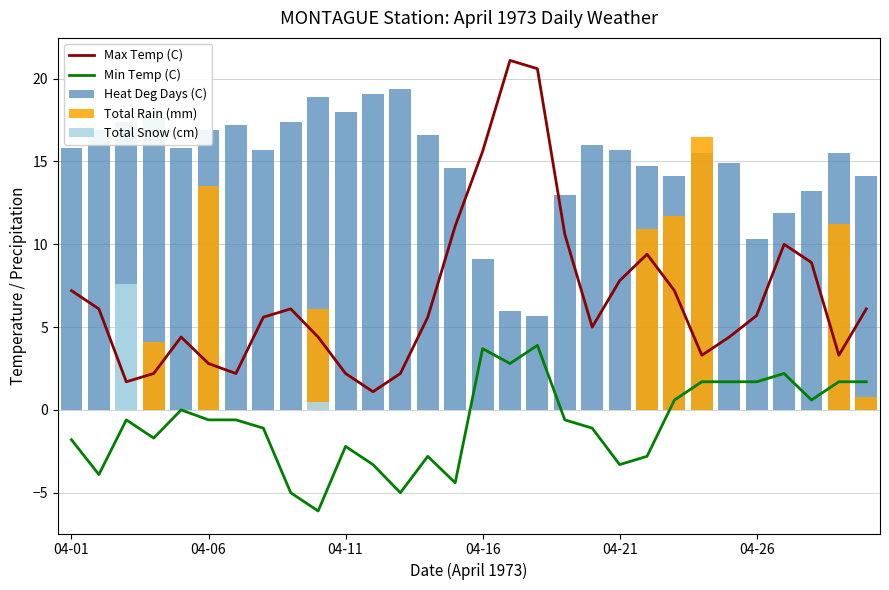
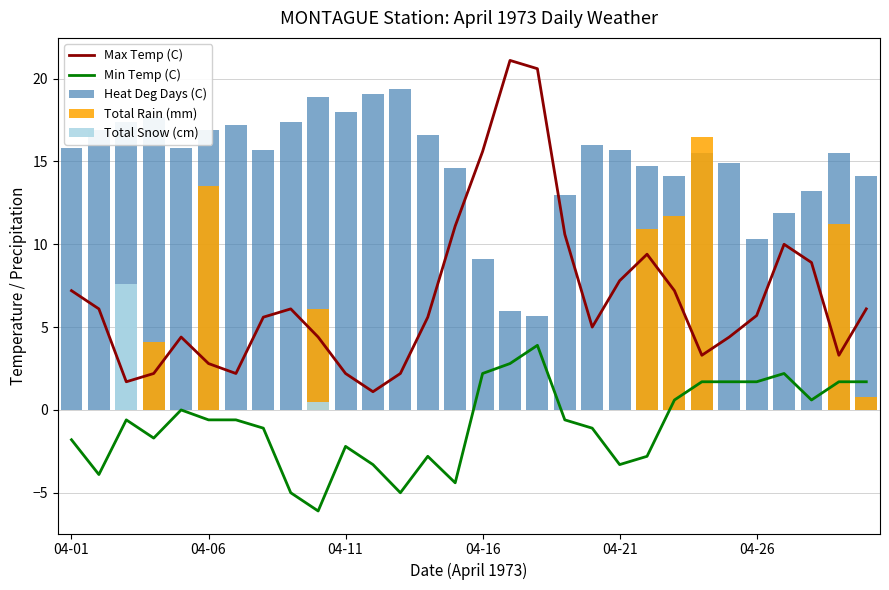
  {
    "Max Temp (C)": {
      "04-01": 7.2,
      "04-06": 2.8,
      "04-11": 2.2,
      "04-16": 15.6,
      "04-21": 7.8,
      "04-26": 5.7
    },
    "Heat Deg Days (C)": {
      "04-01": 15.8,
      "04-11": 18.0,
      "04-16": 9.1,
      "04-21": 15.7,
      "04-26": 10.3
    },
    "Min Temp (C)": {
      "04-01": -1.8,
      "04-06": -0.6,
      "04-11": -2.2,
-     "04-16": 3.7,
+     "04-16": 2.2,
      "04-21": -3.3,
      "04-26": 1.7
    },
    "Total Rain (mm)": {
      "04-01": 0.0,
      "04-11": 0.0,
      "04-16": 0.0,
      "04-21": 0.0,
      "04-26": 0.0
    },
    "Total Snow (cm)": {
      "04-01": 0.0,
      "04-06": 0.0,
      "04-11": 0.0,
      "04-16": 0.0,
      "04-21": 0.0,
      "04-26": 0.0
    }
  }
